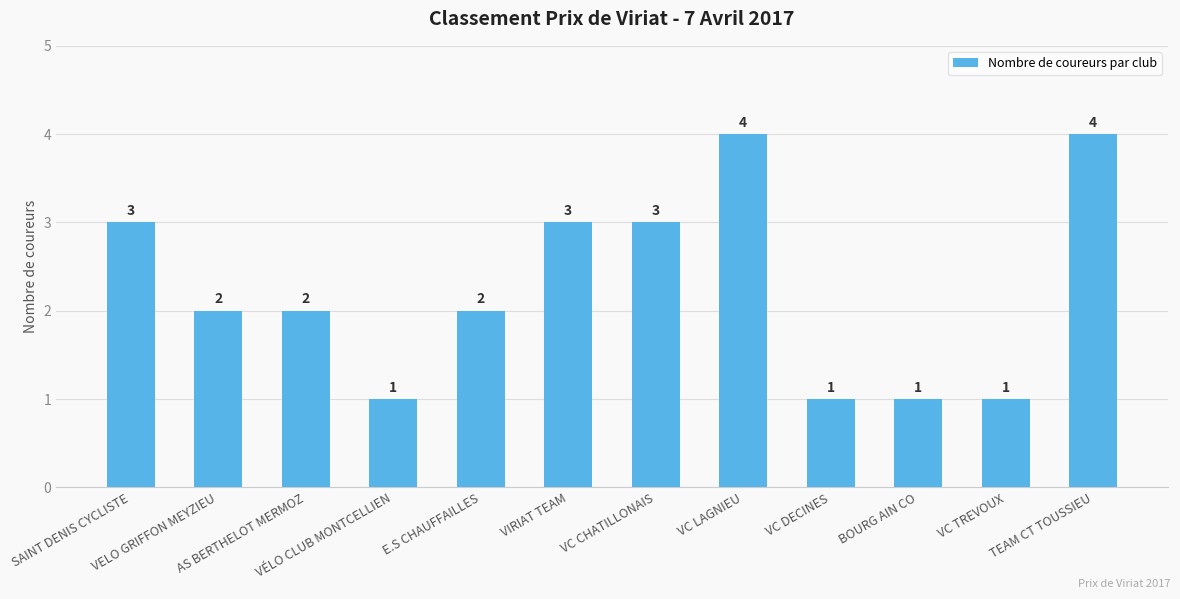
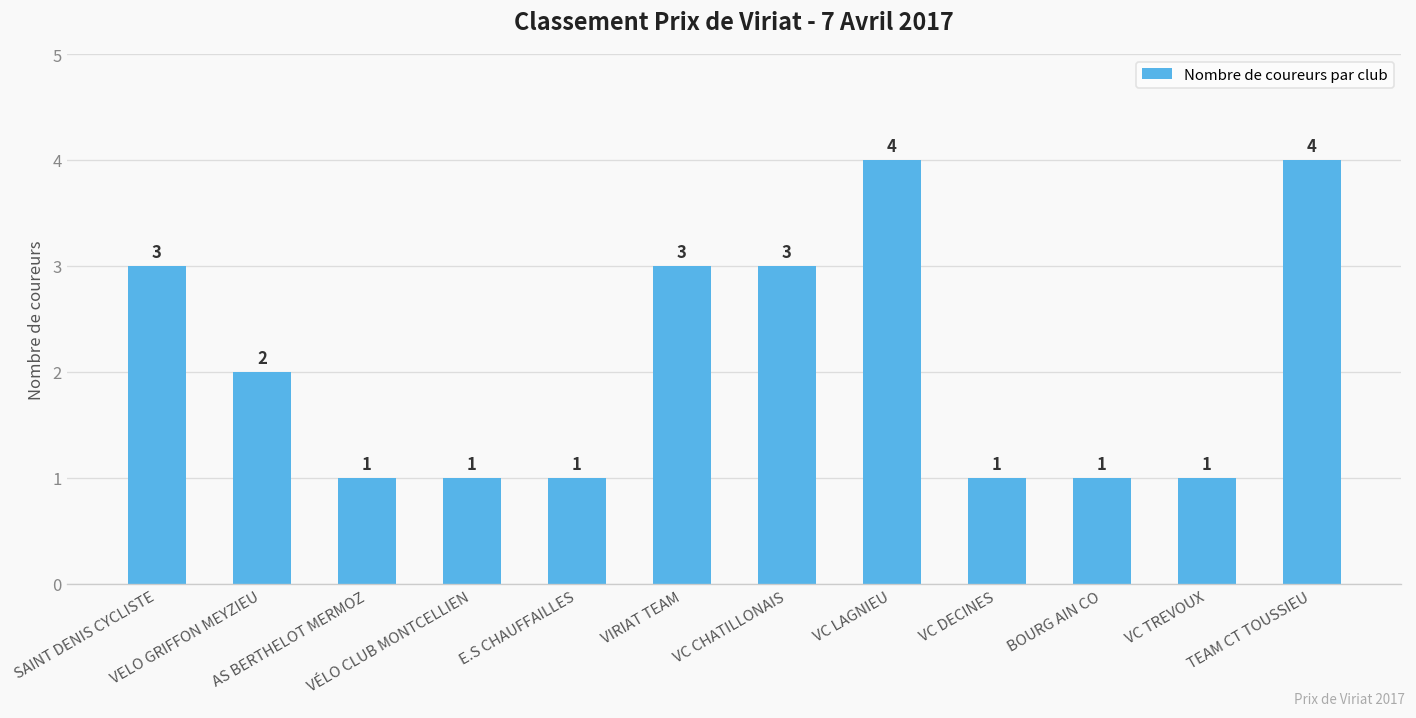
  {
    "SAINT DENIS CYCLISTE": 3,
    "VELO GRIFFON MEYZIEU": 2,
-   "AS BERTHELOT MERMOZ": 2,
+   "AS BERTHELOT MERMOZ": 1,
    "VÉLO CLUB MONTCELLIEN": 1,
-   "E.S CHAUFFAILLES": 2,
+   "E.S CHAUFFAILLES": 1,
    "VIRIAT TEAM": 3,
    "VC CHATILLONAIS": 3,
    "VC LAGNIEU": 4,
    "VC DECINES": 1,
    "BOURG AIN CO": 1,
    "VC TREVOUX": 1,
    "TEAM CT TOUSSIEU": 4
  }
